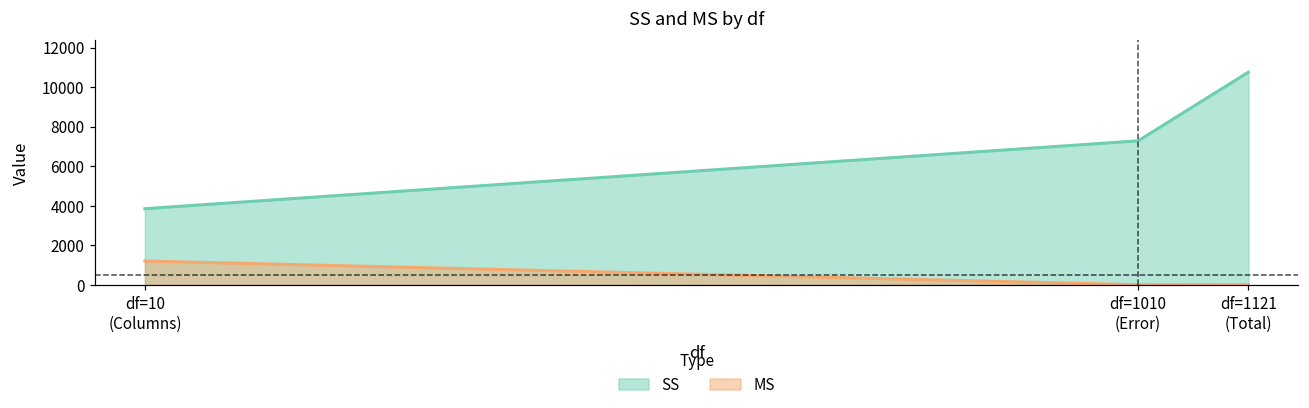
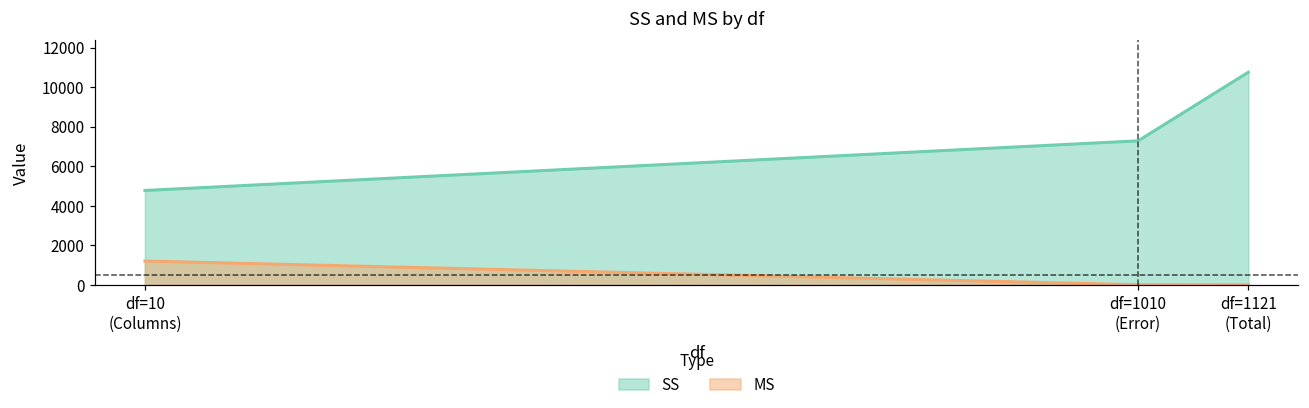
  {
    "SS": {
-     "df=10 (Columns)": 3900,
+     "df=10 (Columns)": 4800,
      "df=1010 (Error)": 7300,
      "df=1121 (Total)": 10800
    },
    "MS": {
      "df=10 (Columns)": 1200,
      "df=1010 (Error)": 0,
      "df=1121 (Total)": 0
    }
  }
